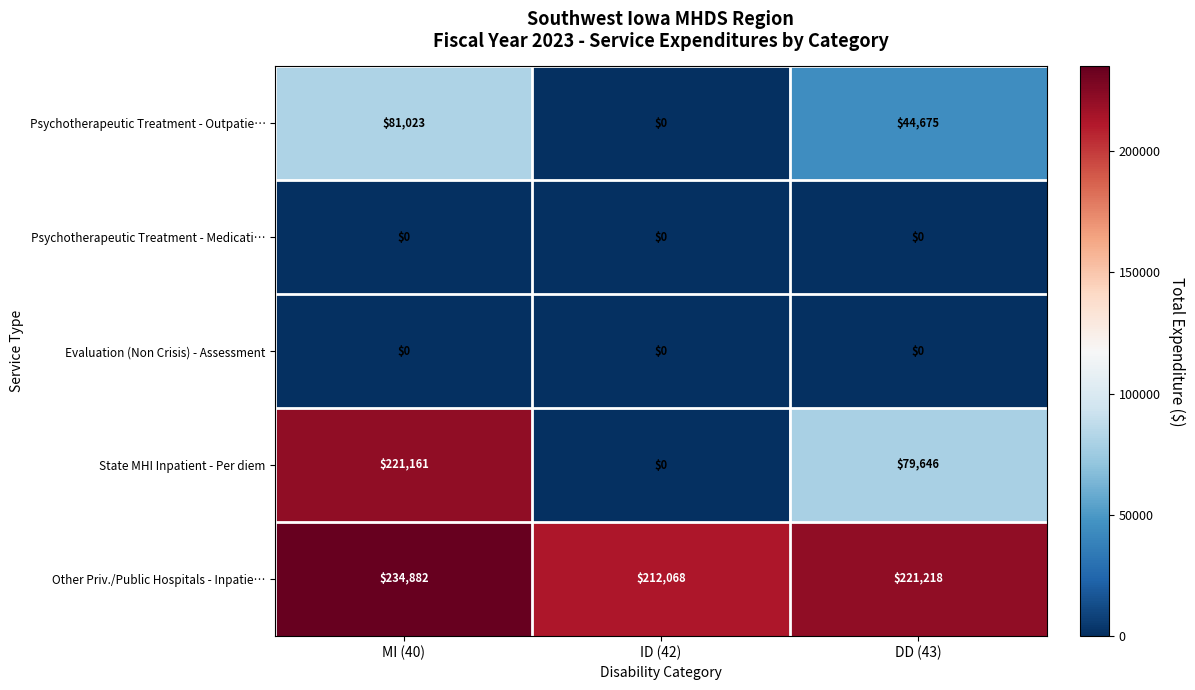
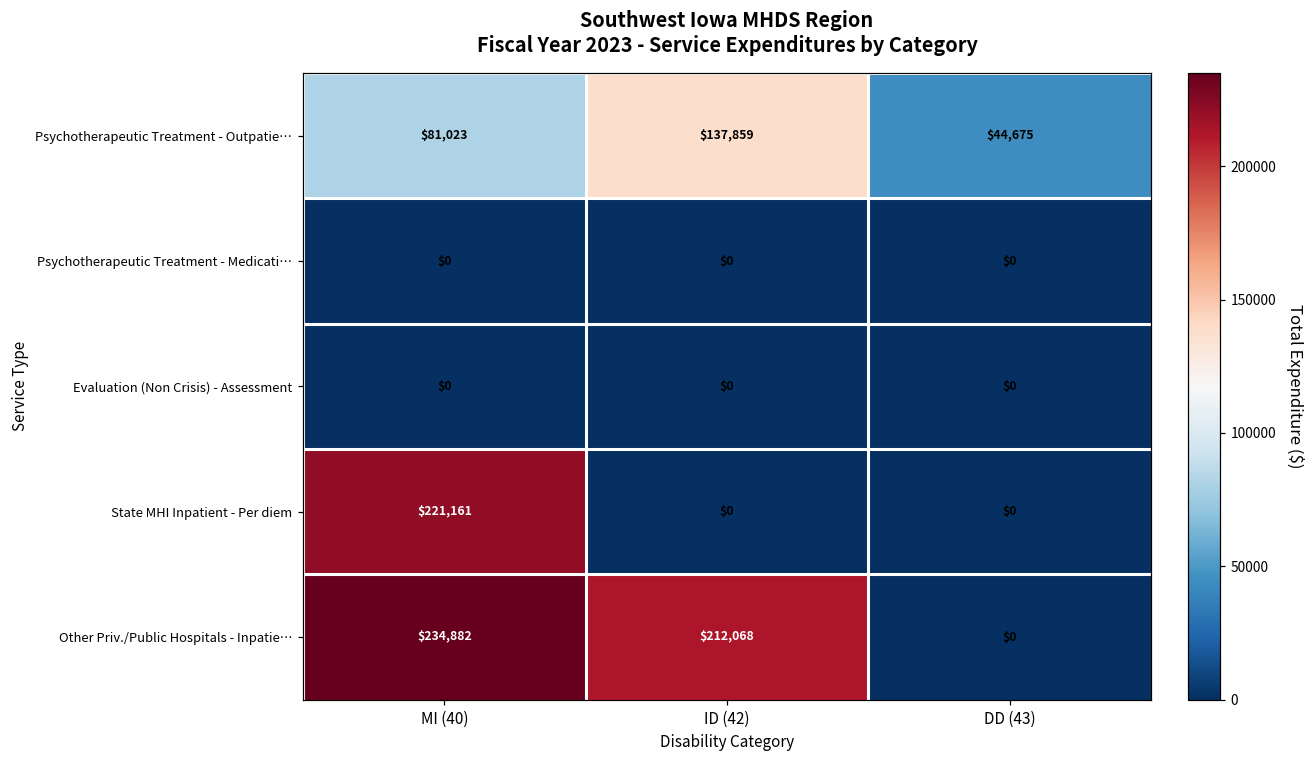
  {
    "Psychotherapeutic Treatment - Outpatie…": {
      "MI (40)": "$81,023",
-     "ID (42)": "$0",
+     "ID (42)": "$137,859",
      "DD (43)": "$44,675"
    },
    "Psychotherapeutic Treatment - Medicati…": {
      "MI (40)": "$0",
      "ID (42)": "$0",
      "DD (43)": "$0"
    },
    "Evaluation (Non Crisis) - Assessment": {
      "MI (40)": "$0",
      "ID (42)": "$0",
      "DD (43)": "$0"
    },
    "State MHI Inpatient - Per diem": {
      "MI (40)": "$221,161",
      "ID (42)": "$0",
-     "DD (43)": "$79,646"
+     "DD (43)": "$0"
    },
    "Other Priv./Public Hospitals - Inpatie…": {
      "MI (40)": "$234,882",
      "ID (42)": "$212,068",
-     "DD (43)": "$221,218"
+     "DD (43)": "$0"
    }
  }
